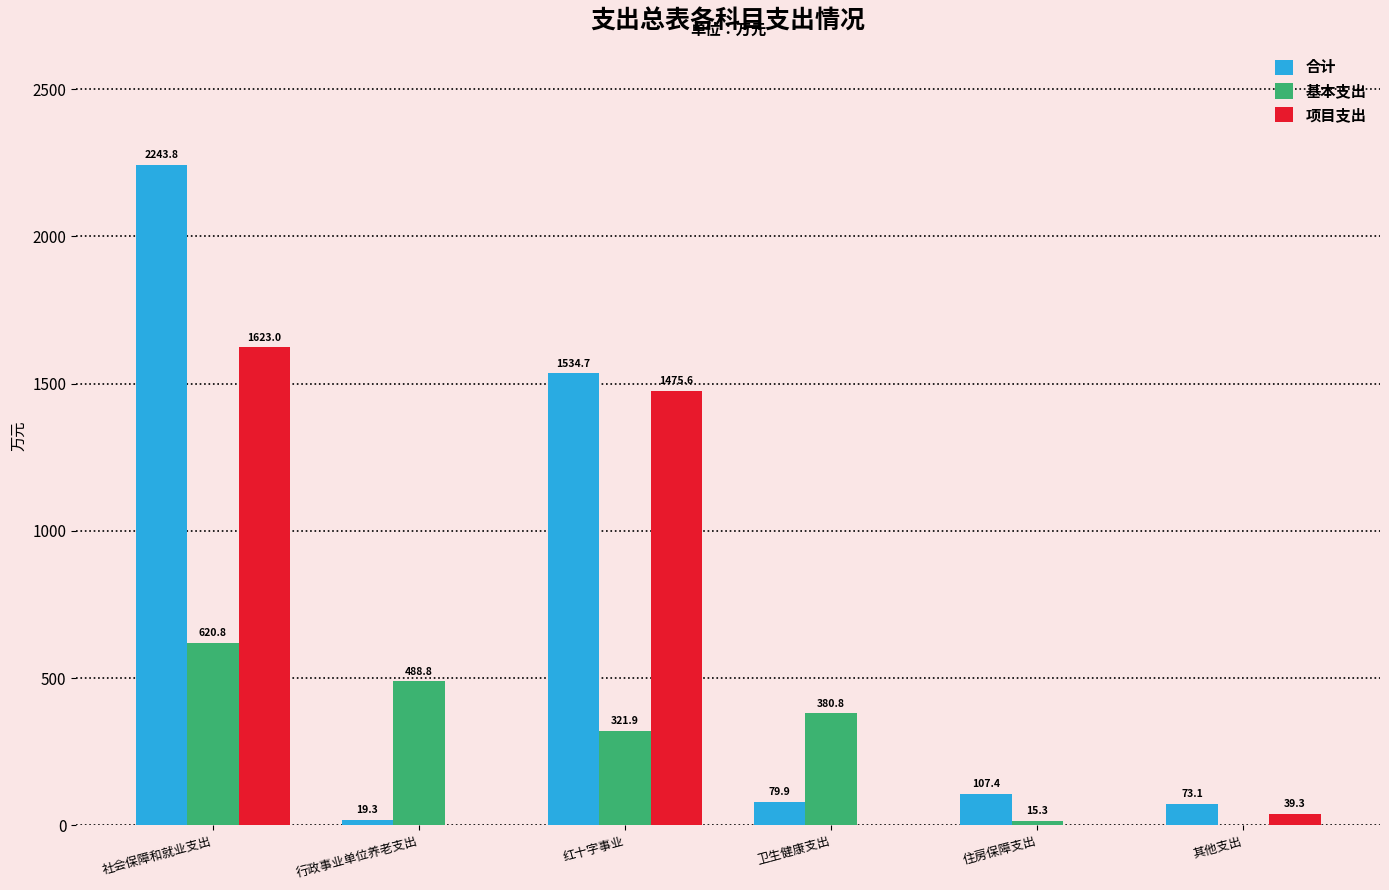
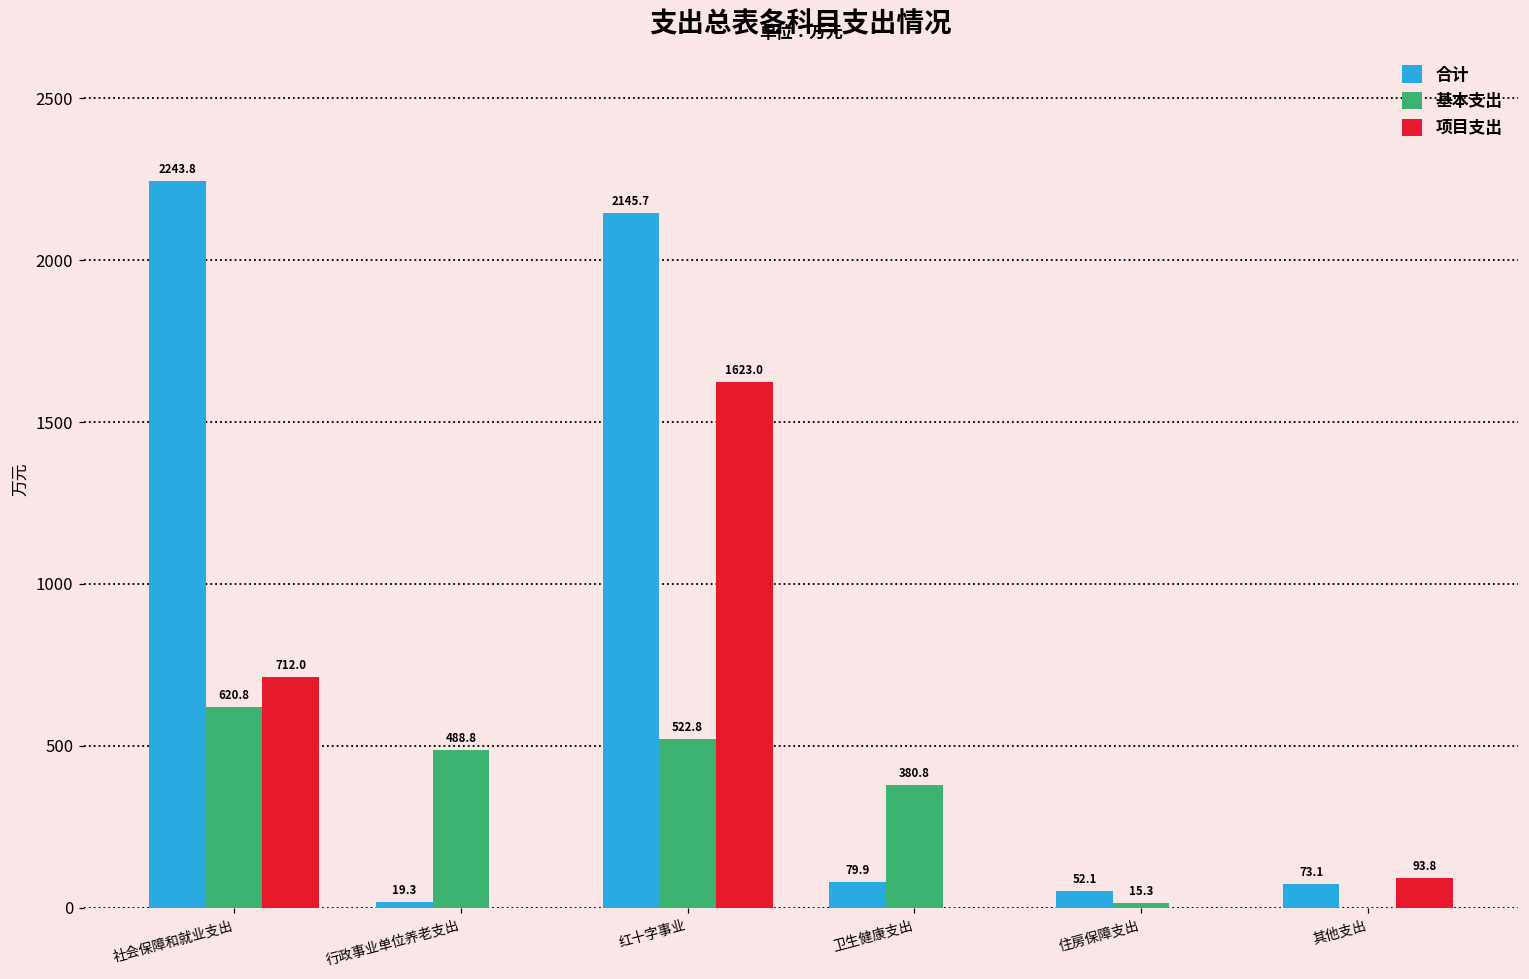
  {
    "合计": {
      "社会保障和就业支出": 2243.8,
      "行政事业单位养老支出": 19.3,
-     "红十字事业": 1534.7,
+     "红十字事业": 2145.7,
      "卫生健康支出": 79.9,
-     "住房保障支出": 107.4,
+     "住房保障支出": 52.1,
      "其他支出": 73.1
    },
    "基本支出": {
      "社会保障和就业支出": 620.8,
      "行政事业单位养老支出": 488.8,
-     "红十字事业": 321.9,
+     "红十字事业": 522.8,
      "卫生健康支出": 380.8,
      "住房保障支出": 15.3
    },
    "项目支出": {
-     "社会保障和就业支出": 1623.0,
-     "红十字事业": 1475.6,
-     "其他支出": 39.3
+     "社会保障和就业支出": 712.0,
+     "红十字事业": 1623.0,
+     "其他支出": 93.8
    }
  }
